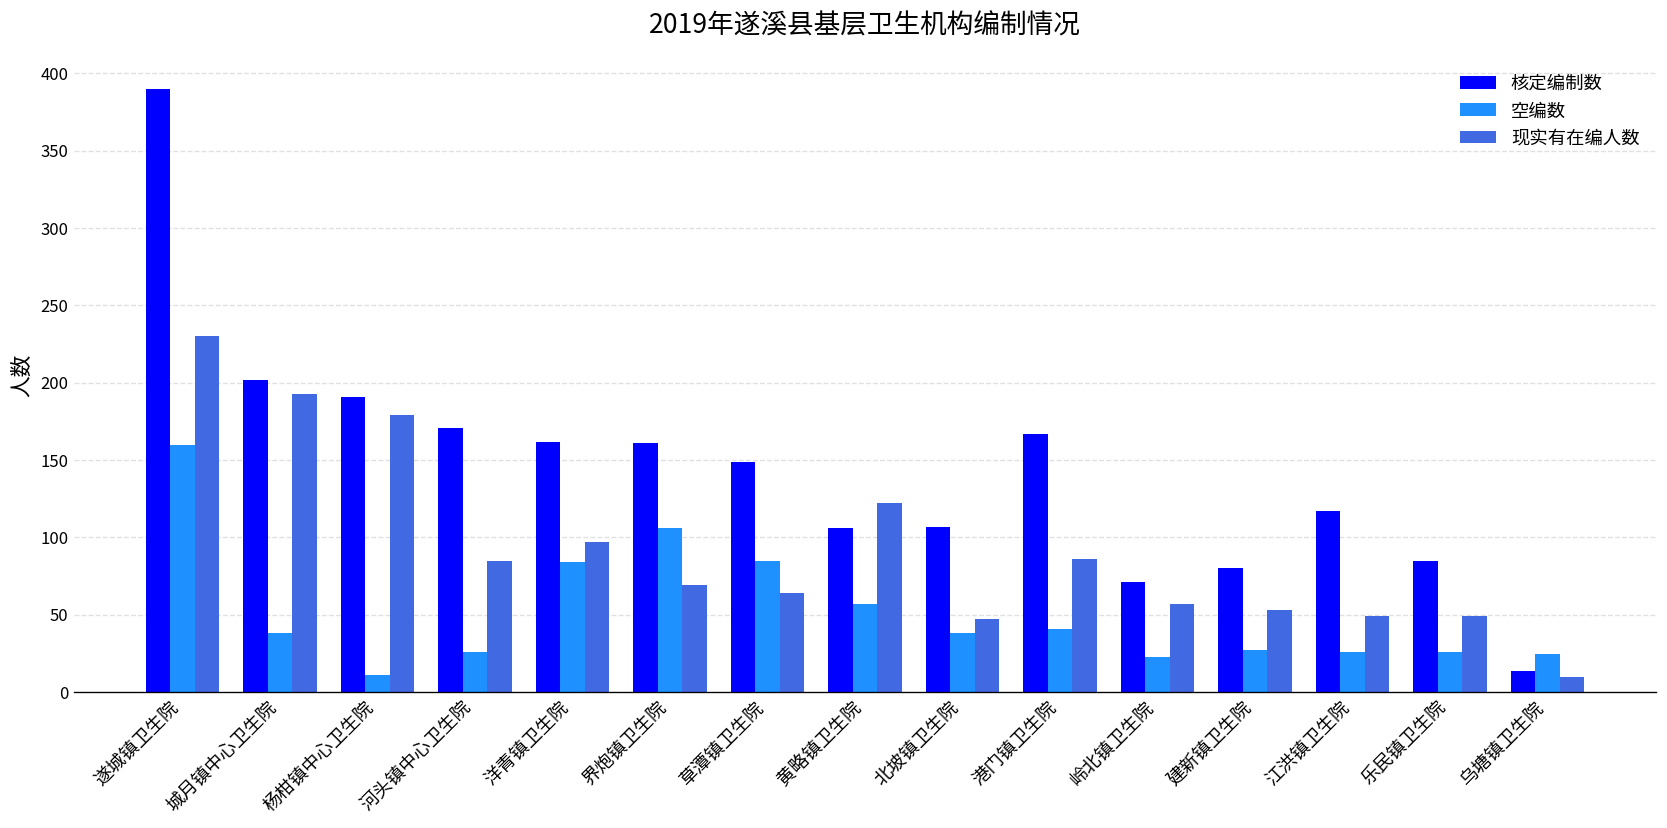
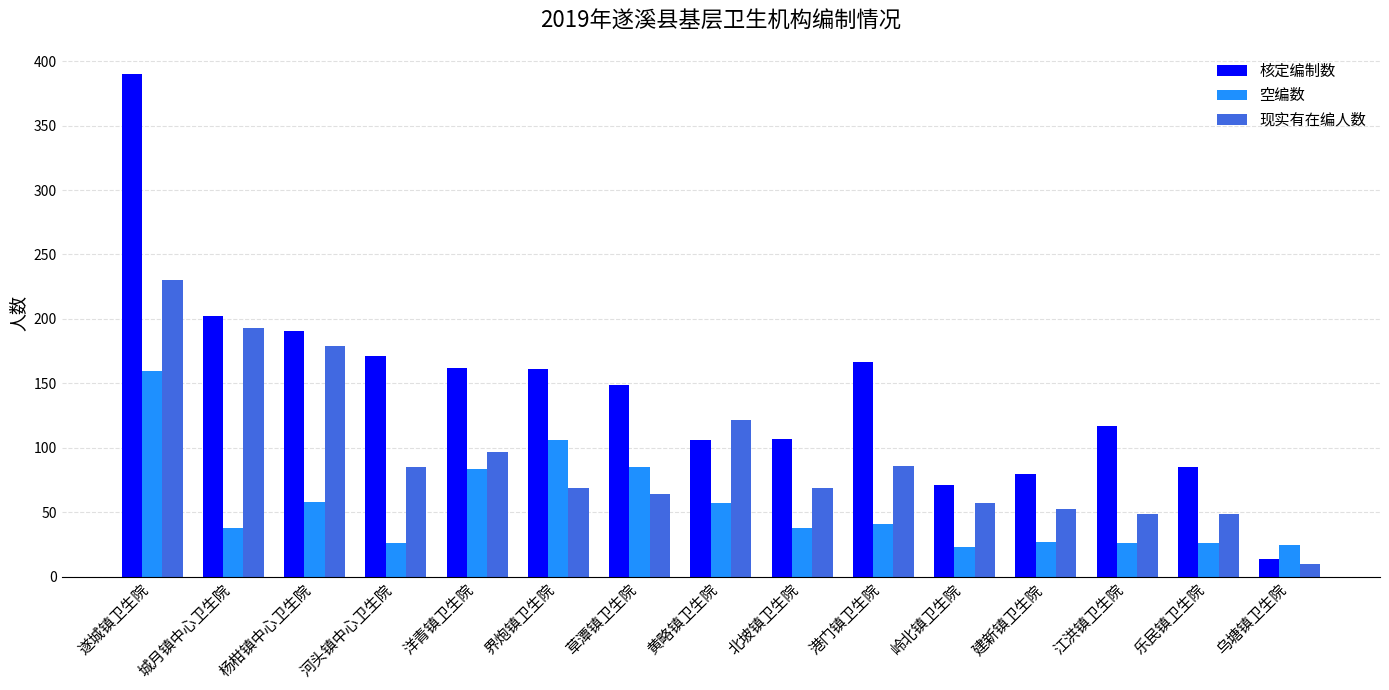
  {
    "核定编制数": {
      "遂城镇卫生院": 390,
      "城月镇中心卫生院": 202,
      "杨柑镇中心卫生院": 191,
      "河头镇中心卫生院": 171,
      "洋青镇卫生院": 162,
      "界炮镇卫生院": 161,
      "草潭镇卫生院": 149,
      "黄略镇卫生院": 106,
      "北坡镇卫生院": 107,
      "港门镇卫生院": 167,
      "岭北镇卫生院": 71,
      "建新镇卫生院": 80,
      "江洪镇卫生院": 117,
      "乐民镇卫生院": 85,
      "乌塘镇卫生院": 14
    },
    "空编数": {
      "遂城镇卫生院": 160,
      "城月镇中心卫生院": 38,
-     "杨柑镇中心卫生院": 11,
+     "杨柑镇中心卫生院": 58,
      "河头镇中心卫生院": 26,
      "洋青镇卫生院": 84,
      "界炮镇卫生院": 106,
      "草潭镇卫生院": 85,
      "黄略镇卫生院": 57,
      "北坡镇卫生院": 38,
      "港门镇卫生院": 41,
      "岭北镇卫生院": 23,
      "建新镇卫生院": 27,
      "江洪镇卫生院": 26,
      "乐民镇卫生院": 26,
      "乌塘镇卫生院": 25
    },
    "现实有在编人数": {
      "遂城镇卫生院": 230,
      "城月镇中心卫生院": 193,
      "杨柑镇中心卫生院": 179,
      "河头镇中心卫生院": 85,
      "洋青镇卫生院": 97,
      "界炮镇卫生院": 69,
      "草潭镇卫生院": 64,
      "黄略镇卫生院": 122,
-     "北坡镇卫生院": 47,
+     "北坡镇卫生院": 69,
      "港门镇卫生院": 86,
      "岭北镇卫生院": 57,
      "建新镇卫生院": 53,
      "江洪镇卫生院": 49,
      "乐民镇卫生院": 49,
      "乌塘镇卫生院": 10
    }
  }
